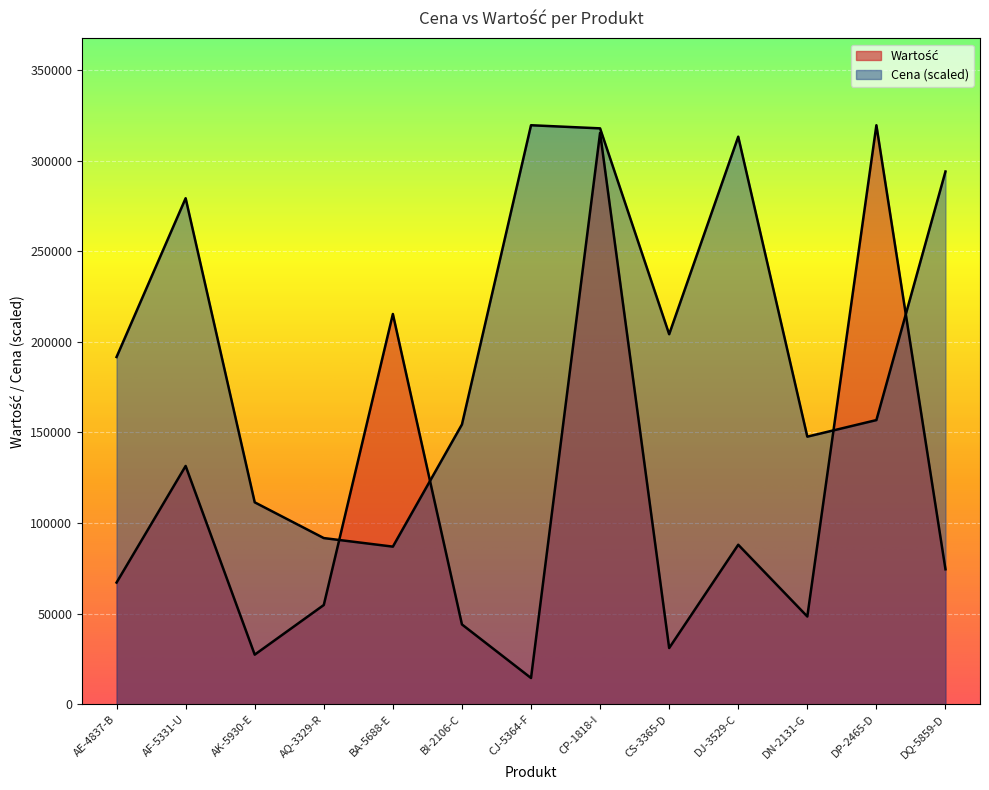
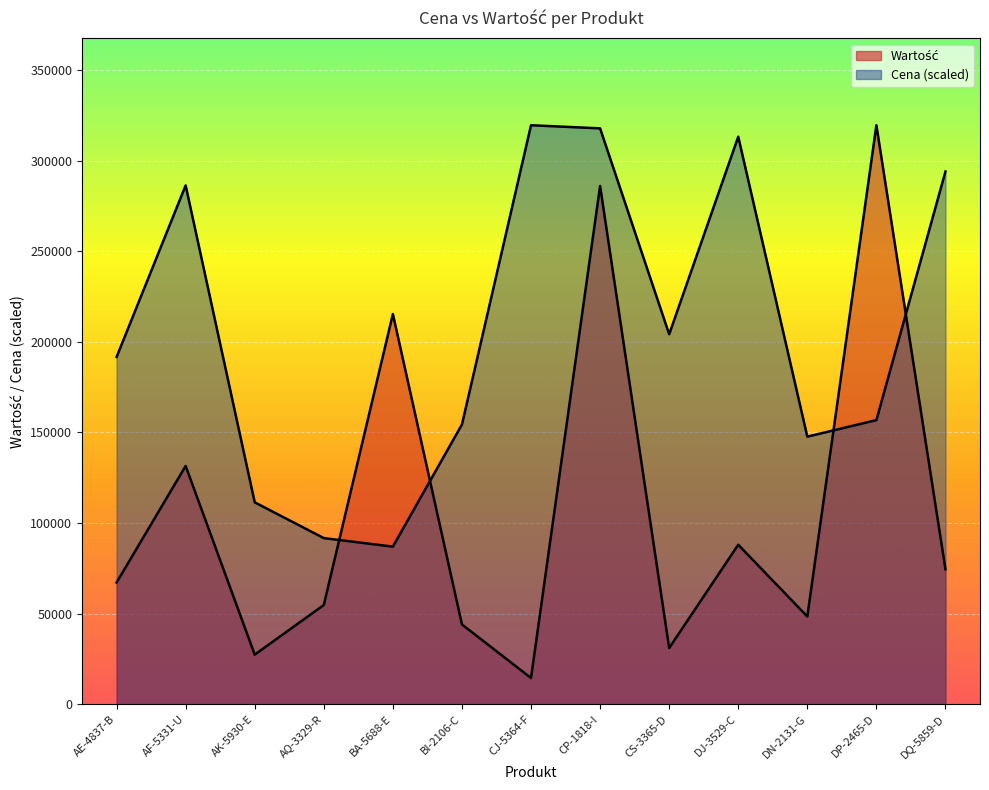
  {
    "Wartość": {
      "AE-4837-B": 67000,
      "AF-5331-U": 131000,
      "AK-5930-E": 27000,
      "AQ-3329-R": 55000,
      "BA-5688-E": 215000,
      "BI-2106-C": 44000,
      "CJ-5364-F": 14000,
-     "CP-1818-I": 315000,
+     "CP-1818-I": 286000,
      "CS-3365-D": 31000,
      "DJ-3529-C": 88000,
      "DN-2131-G": 48000,
      "DP-2465-D": 319000,
      "DQ-5859-D": 74000
    },
    "Cena (scaled)": {
      "AE-4837-B": 192000,
-     "AF-5331-U": 279000,
+     "AF-5331-U": 286000,
      "AK-5930-E": 111000,
      "AQ-3329-R": 92000,
      "BA-5688-E": 87000,
      "BI-2106-C": 154000,
      "CJ-5364-F": 319000,
      "CP-1818-I": 318000,
      "CS-3365-D": 204000,
      "DJ-3529-C": 313000,
      "DN-2131-G": 148000,
      "DP-2465-D": 157000,
      "DQ-5859-D": 294000
    }
  }
